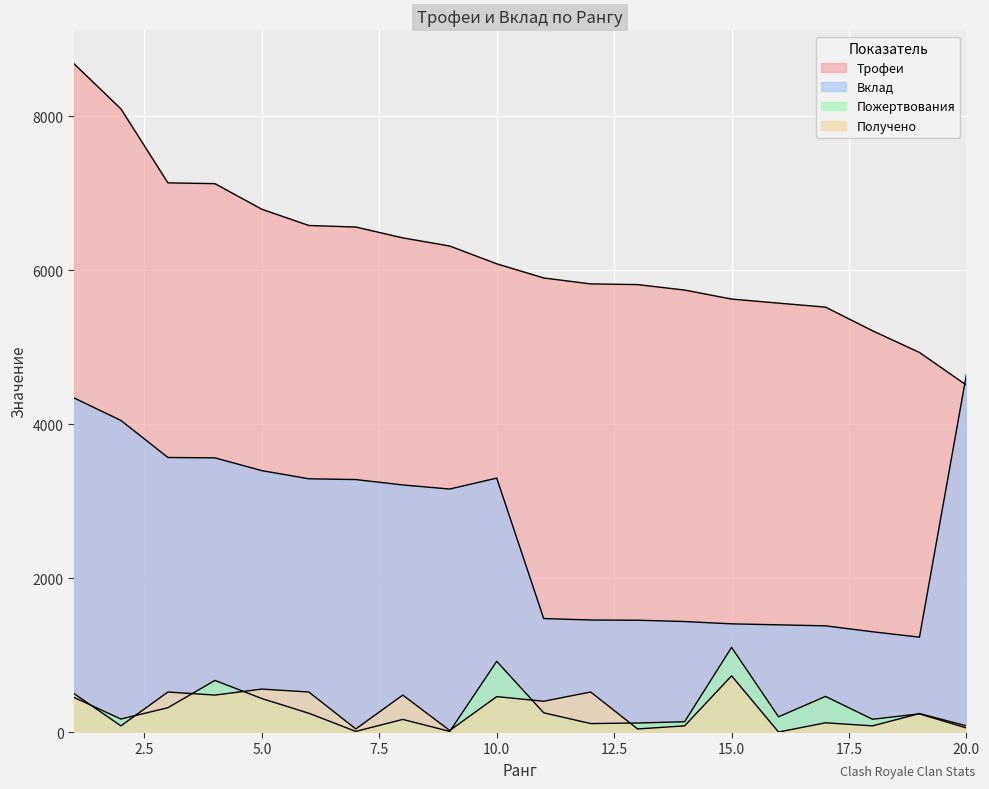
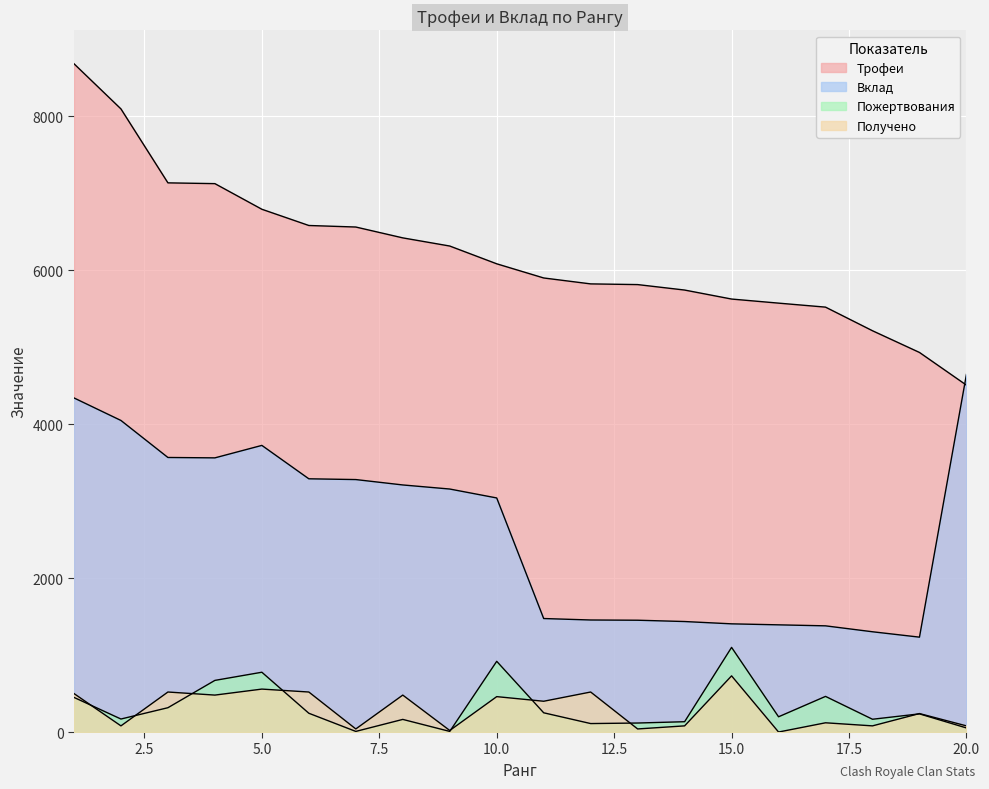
  {
    "Вклад": {
-     "5.0": 3400,
-     "10.0": 3300,
+     "5.0": 3700,
+     "10.0": 3000,
      "15.0": 1400,
      "20.0": 4600
    },
    "Пожертвования": {
-     "5.0": 400,
+     "5.0": 800,
      "10.0": 900,
      "15.0": 1100
    }
  }
